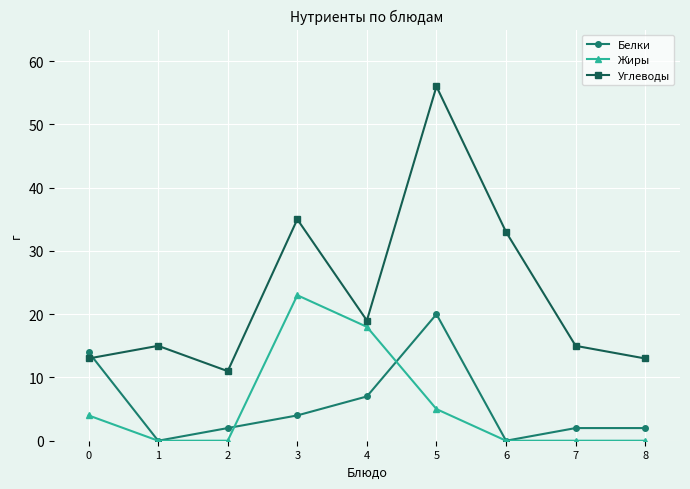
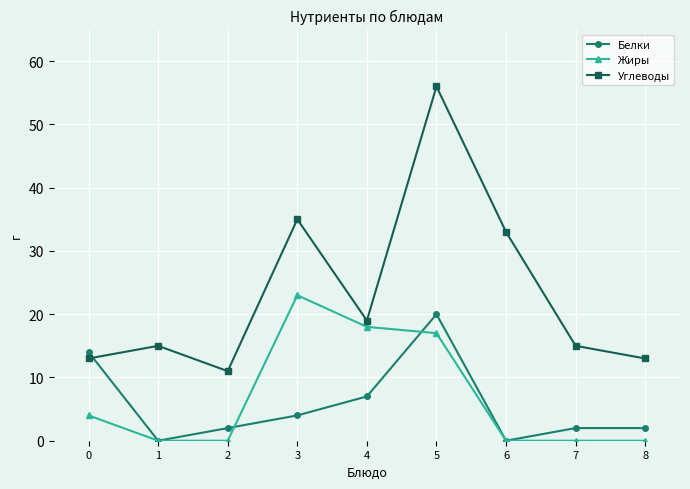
  {
    "Жиры": {
      "0": 4,
      "2": 0,
      "3": 23,
      "4": 18,
-     "5": 5,
+     "5": 17,
      "7": 0,
      "8": 0
    }
  }
